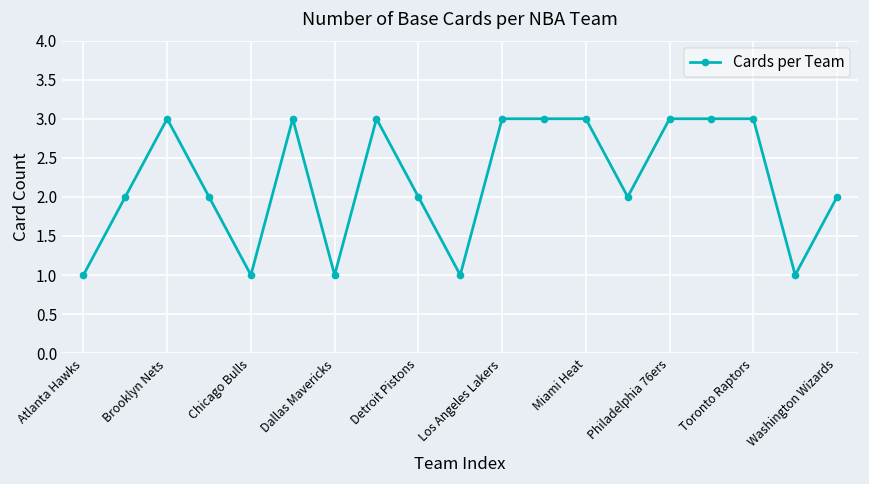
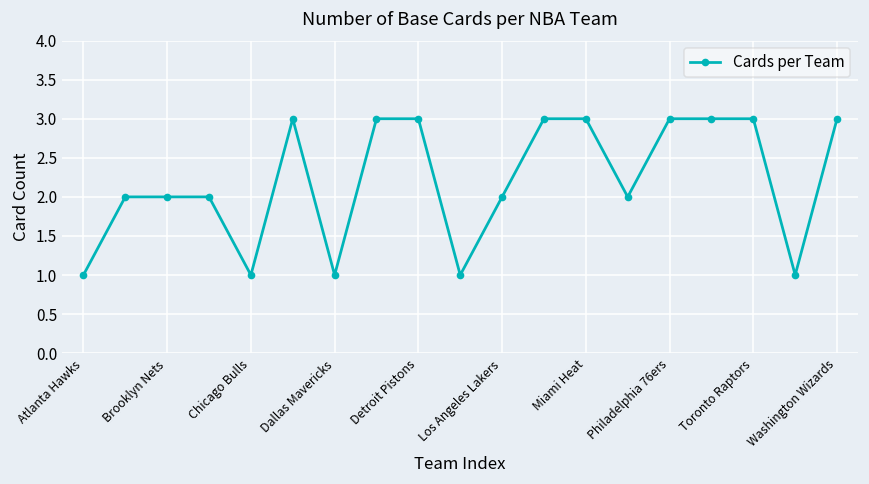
  {
    "Atlanta Hawks": 1,
-   "Brooklyn Nets": 3,
+   "Brooklyn Nets": 2,
    "Chicago Bulls": 1,
    "Dallas Mavericks": 1,
-   "Detroit Pistons": 2,
-   "Los Angeles Lakers": 3,
+   "Detroit Pistons": 3,
+   "Los Angeles Lakers": 2,
    "Miami Heat": 3,
    "Philadelphia 76ers": 3,
    "Toronto Raptors": 3,
-   "Washington Wizards": 2
+   "Washington Wizards": 3
  }
